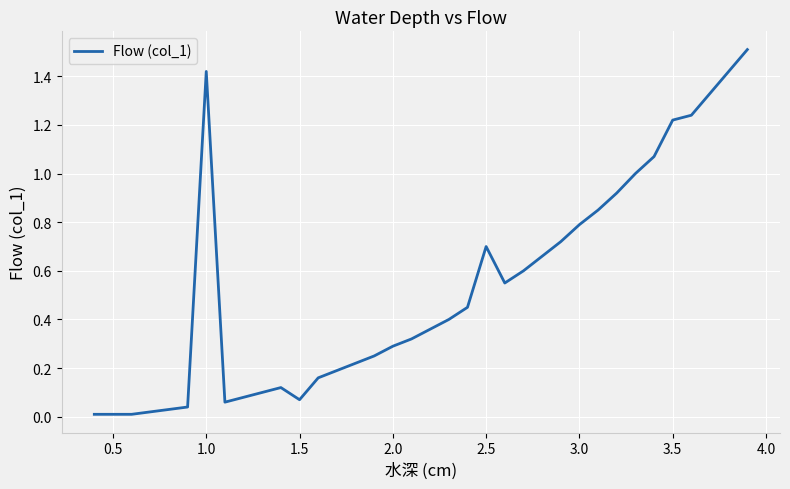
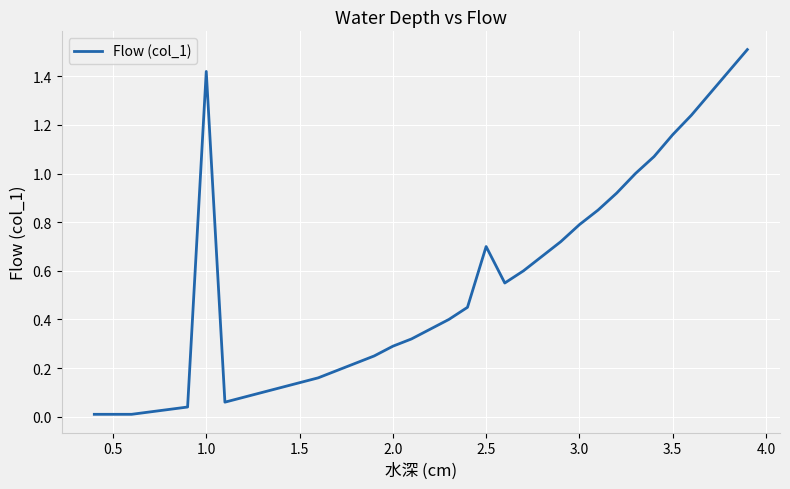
  {
    "0.5": 0.01,
    "1.0": 1.42,
-   "1.5": 0.07,
+   "1.5": 0.14,
    "2.0": 0.29,
    "2.5": 0.70,
    "3.0": 0.79,
-   "3.5": 1.22
+   "3.5": 1.16
  }
